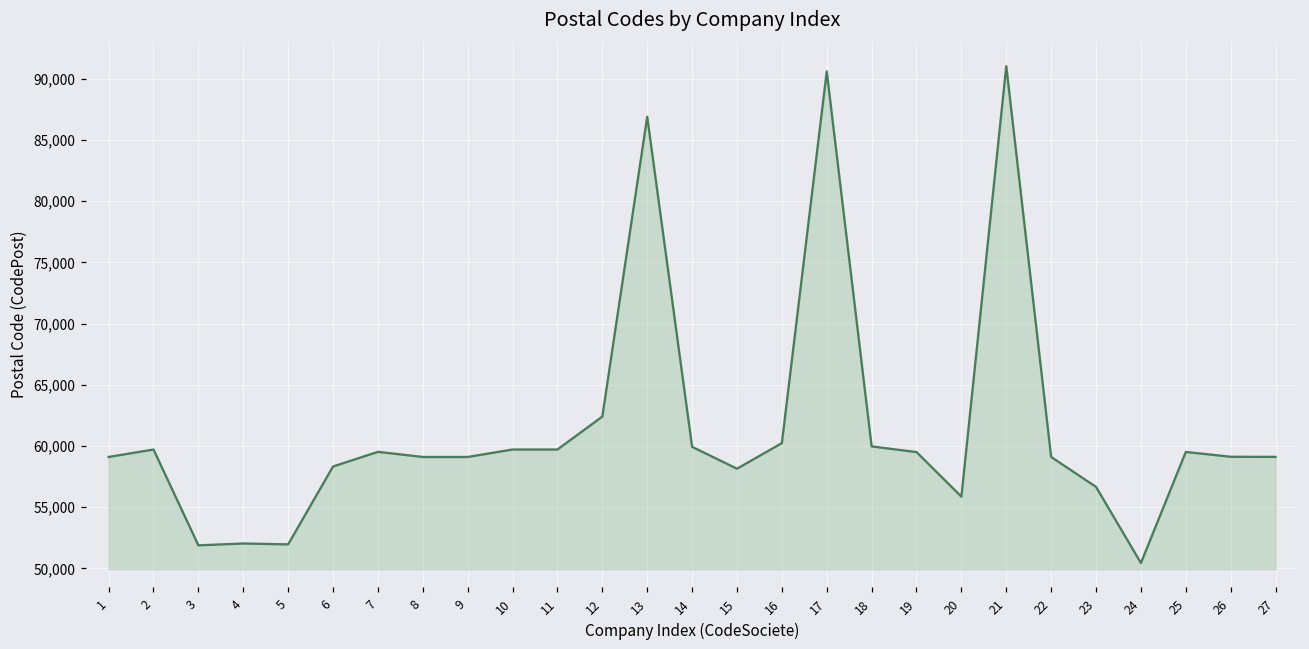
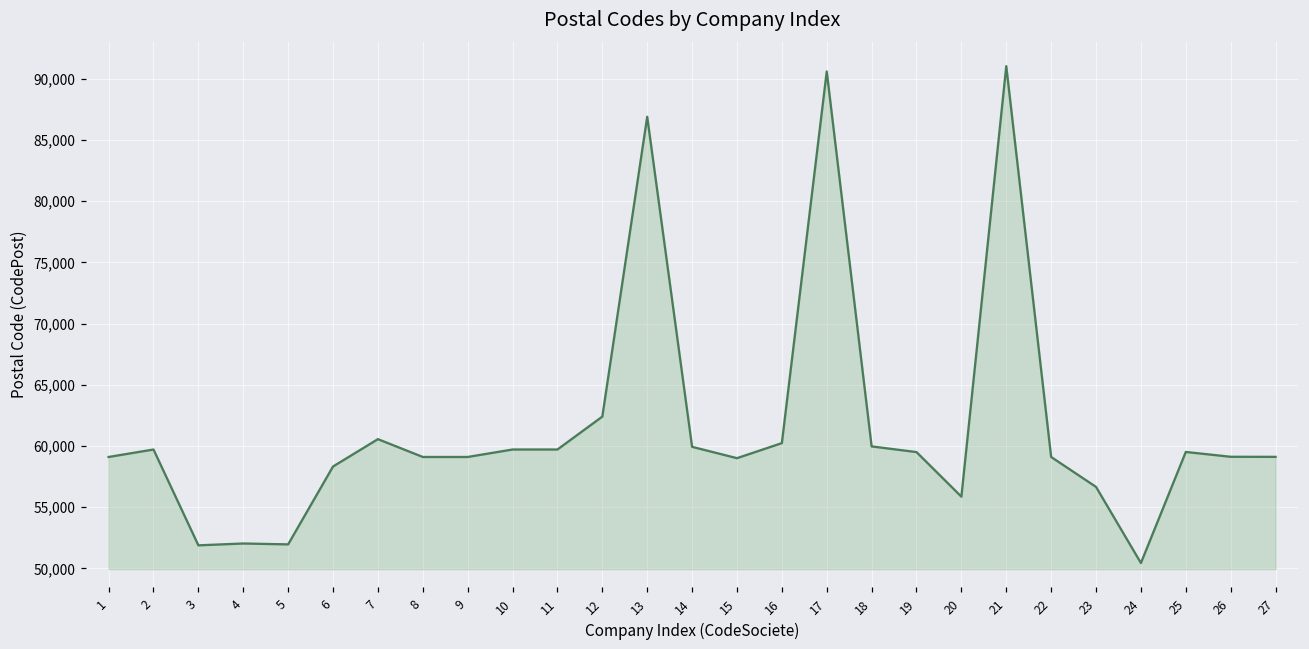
  {
    "1": "59,100",
    "2": "59,700",
    "3": "51,900",
    "4": "52,000",
    "5": "52,000",
    "6": "58,300",
-   "7": "59,500",
+   "7": "60,600",
    "8": "59,100",
    "9": "59,100",
    "10": "59,700",
    "11": "59,700",
    "12": "62,400",
    "13": "86,900",
    "14": "59,900",
-   "15": "58,100",
+   "15": "59,000",
    "16": "60,200",
    "17": "90,600",
    "18": "60,000",
    "19": "59,500",
    "20": "55,900",
    "21": "91,000",
    "22": "59,100",
    "23": "56,700",
    "24": "50,400",
    "25": "59,500",
    "26": "59,100",
    "27": "59,100"
  }
